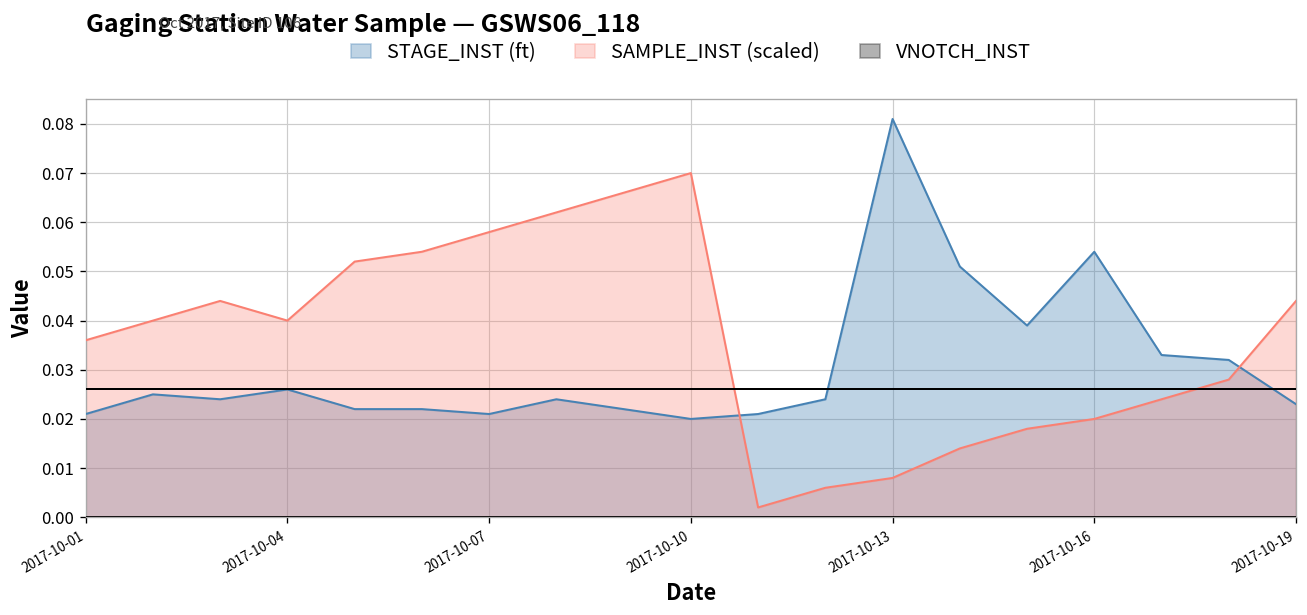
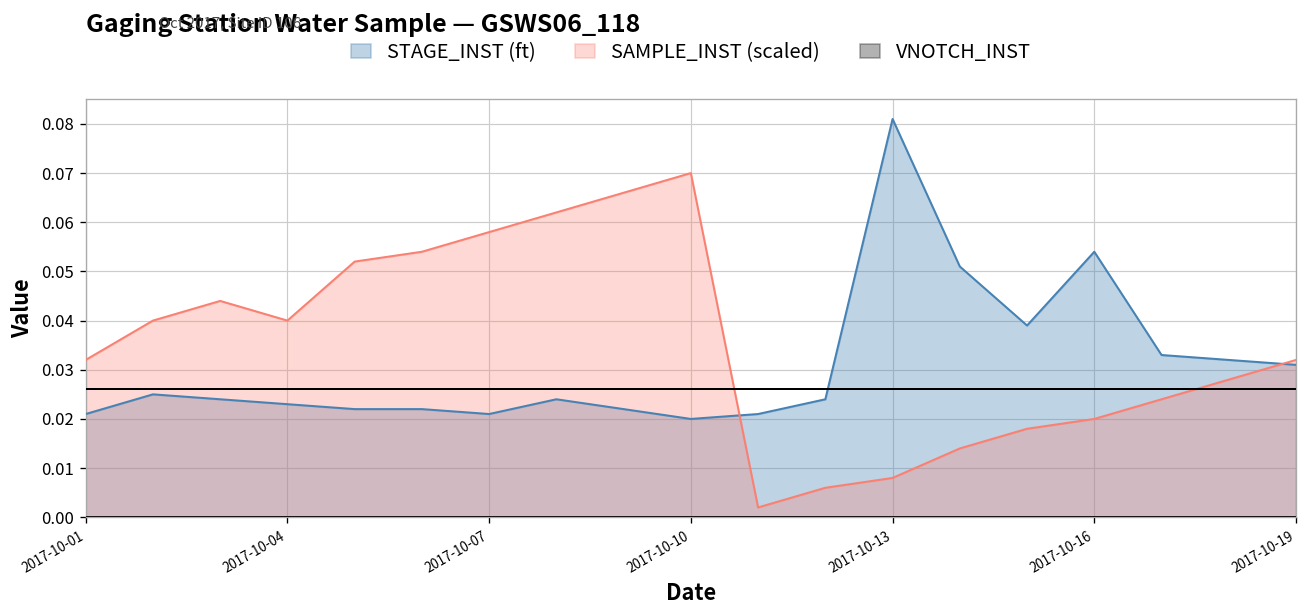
  {
    "STAGE_INST (ft)": {
      "2017-10-01": 0.021,
-     "2017-10-04": 0.026,
+     "2017-10-04": 0.023,
      "2017-10-07": 0.021,
      "2017-10-10": 0.020,
      "2017-10-13": 0.081,
      "2017-10-16": 0.054,
-     "2017-10-19": 0.023
+     "2017-10-19": 0.031
    },
    "SAMPLE_INST (scaled)": {
-     "2017-10-01": 0.036,
+     "2017-10-01": 0.032,
      "2017-10-04": 0.040,
      "2017-10-07": 0.058,
      "2017-10-10": 0.070,
      "2017-10-13": 0.008,
      "2017-10-16": 0.020,
-     "2017-10-19": 0.044
+     "2017-10-19": 0.032
    },
    "VNOTCH_INST": {
      "2017-10-01": 0.000,
      "2017-10-04": 0.000,
      "2017-10-07": 0.000,
      "2017-10-10": 0.000,
      "2017-10-13": 0.000,
      "2017-10-16": 0.000,
      "2017-10-19": 0.000
    }
  }
